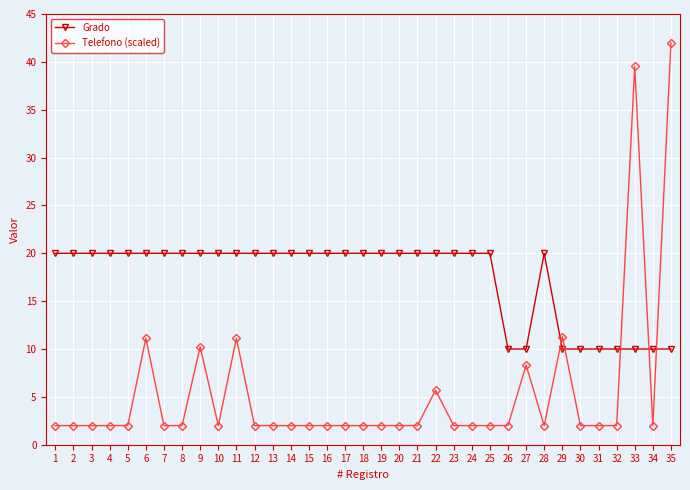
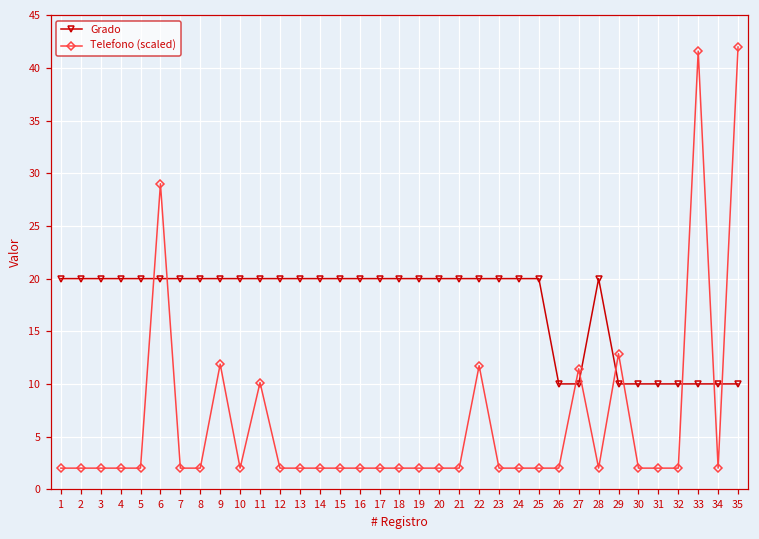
  {
    "Grado": {
      "1": 20,
      "2": 20,
      "3": 20,
      "4": 20,
      "5": 20,
      "6": 20,
      "7": 20,
      "8": 20,
      "9": 20,
      "10": 20,
      "11": 20,
      "12": 20,
      "13": 20,
      "14": 20,
      "15": 20,
      "16": 20,
      "17": 20,
      "18": 20,
      "19": 20,
      "20": 20,
      "21": 20,
      "22": 20,
      "23": 20,
      "24": 20,
      "25": 20,
      "26": 10,
      "27": 10,
      "28": 20,
      "29": 10,
      "30": 10,
      "31": 10,
      "32": 10,
      "33": 10,
      "34": 10,
      "35": 10
    },
    "Telefono (scaled)": {
      "1": 2,
      "2": 2,
      "3": 2,
      "4": 2,
      "5": 2,
-     "6": 11,
+     "6": 29,
      "7": 2,
      "8": 2,
-     "9": 10,
+     "9": 12,
      "10": 2,
-     "11": 11,
+     "11": 10,
      "12": 2,
      "13": 2,
      "14": 2,
      "15": 2,
      "16": 2,
      "17": 2,
      "18": 2,
      "19": 2,
      "20": 2,
      "21": 2,
-     "22": 6,
+     "22": 12,
      "23": 2,
      "24": 2,
      "25": 2,
      "26": 2,
-     "27": 8,
+     "27": 11,
      "28": 2,
-     "29": 11,
+     "29": 13,
      "30": 2,
      "31": 2,
      "32": 2,
-     "33": 40,
+     "33": 42,
      "34": 2,
      "35": 42
    }
  }
